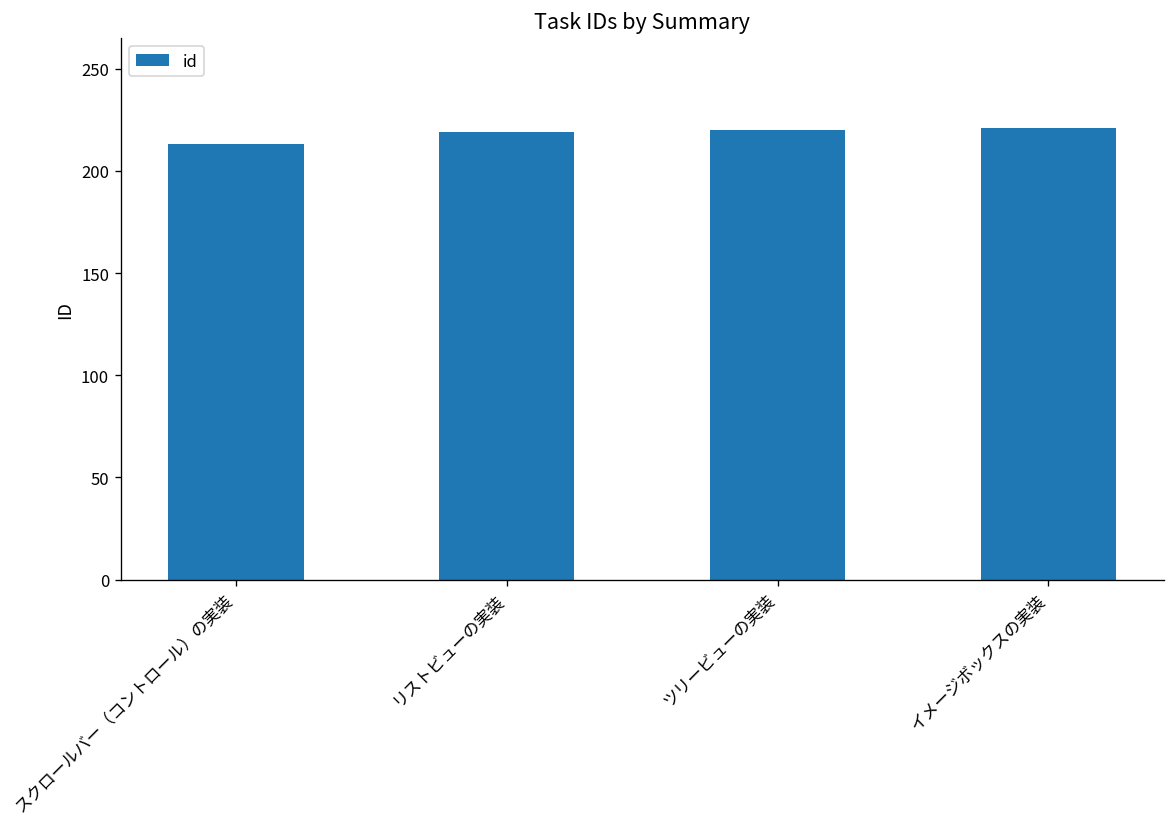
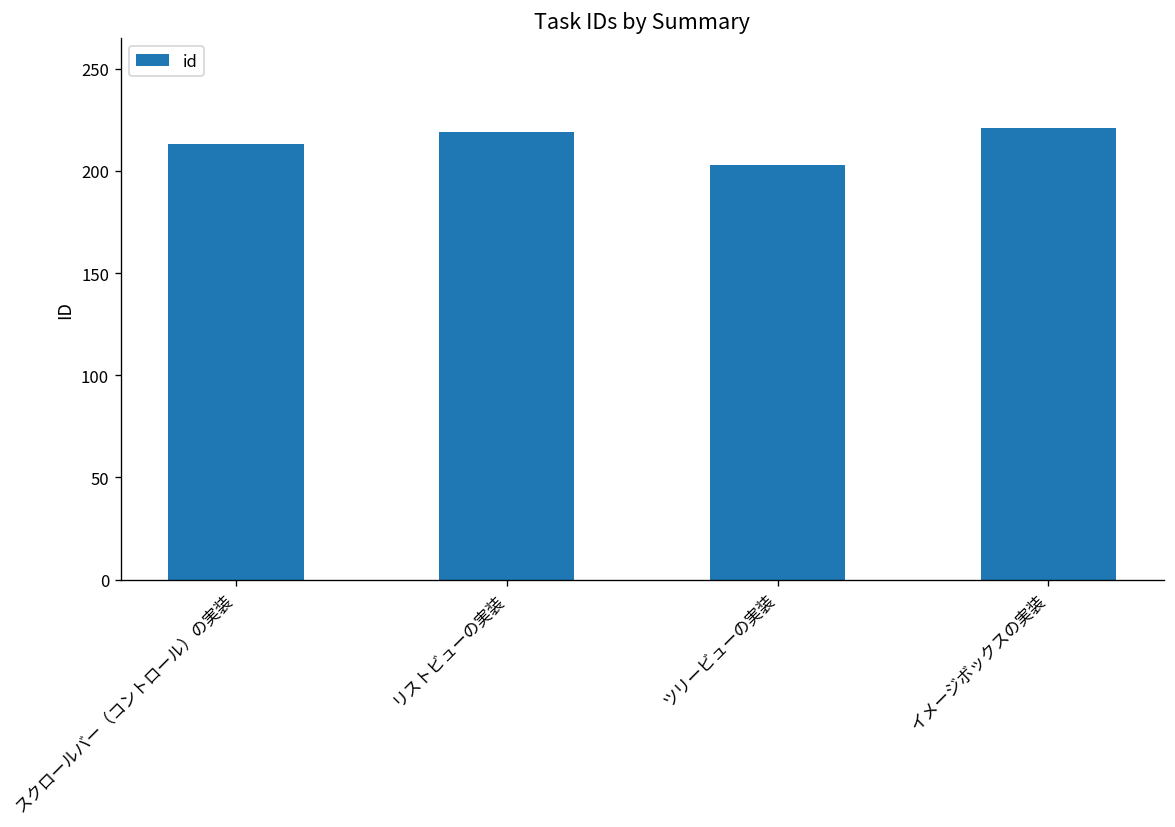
  {
    "スクロールバー（コントロール）の実装": 213,
    "リストビューの実装": 219,
-   "ツリービューの実装": 220,
+   "ツリービューの実装": 203,
    "イメージボックスの実装": 221
  }
